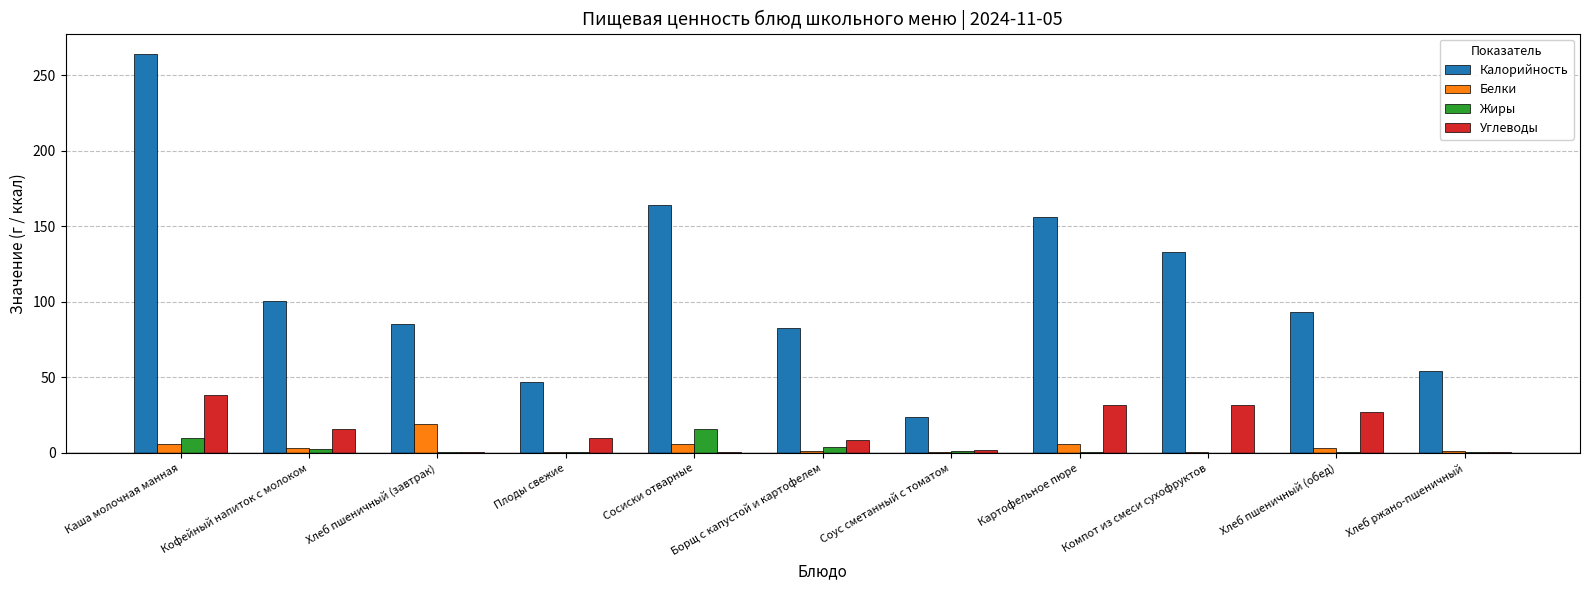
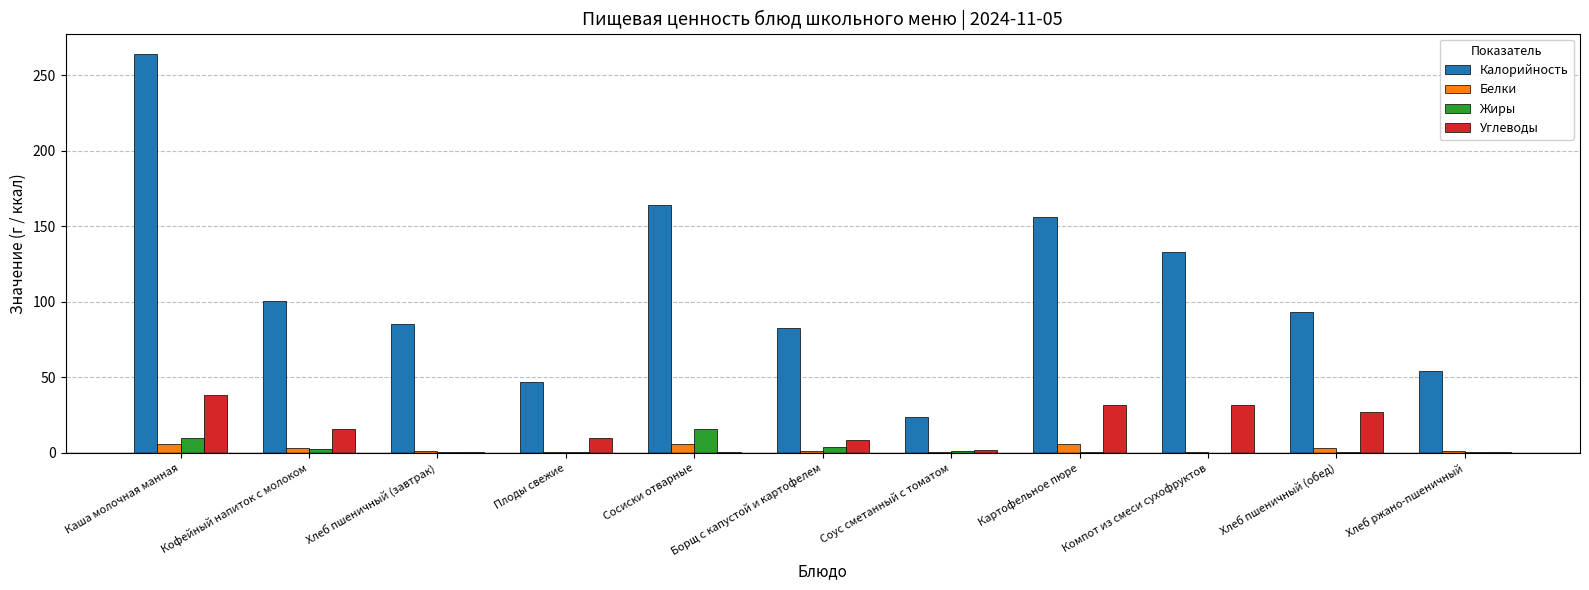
  {
    "Калорийность": {
      "Каша молочная манная": 265,
      "Кофейный напиток с молоком": 101,
      "Хлеб пшеничный (завтрак)": 85,
      "Плоды свежие": 47,
      "Сосиски отварные": 164,
      "Борщ с капустой и картофелем": 83,
      "Соус сметанный с томатом": 24,
      "Картофельное пюре": 156,
      "Компот из смеси сухофруктов": 133,
      "Хлеб пшеничный (обед)": 94,
      "Хлеб ржано-пшеничный": 54
    },
    "Белки": {
      "Каша молочная манная": 6,
      "Кофейный напиток с молоком": 3,
-     "Хлеб пшеничный (завтрак)": 19,
+     "Хлеб пшеничный (завтрак)": 1,
      "Сосиски отварные": 6,
      "Картофельное пюре": 6,
      "Хлеб пшеничный (обед)": 3
    },
    "Жиры": {
      "Каша молочная манная": 10,
      "Кофейный напиток с молоком": 3,
      "Сосиски отварные": 16,
      "Борщ с капустой и картофелем": 4
    },
    "Углеводы": {
      "Каша молочная манная": 39,
      "Кофейный напиток с молоком": 16,
      "Плоды свежие": 10,
      "Борщ с капустой и картофелем": 9,
      "Соус сметанный с томатом": 2,
      "Картофельное пюре": 32,
      "Компот из смеси сухофруктов": 32,
      "Хлеб пшеничный (обед)": 27
    }
  }
